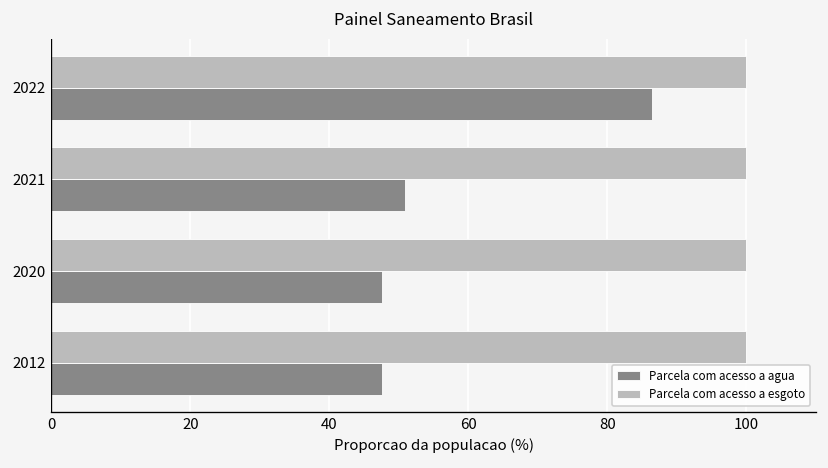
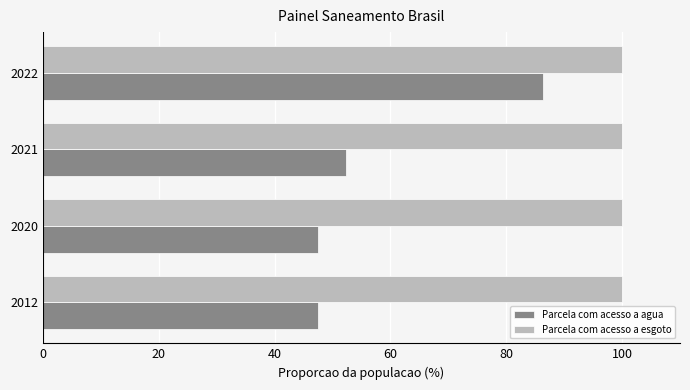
  {
    "Parcela com acesso a agua": {
      "2022": 86,
-     "2021": 51,
+     "2021": 52,
      "2020": 48,
      "2012": 48
    },
    "Parcela com acesso a esgoto": {
      "2022": 100,
      "2021": 100,
      "2020": 100,
      "2012": 100
    }
  }
